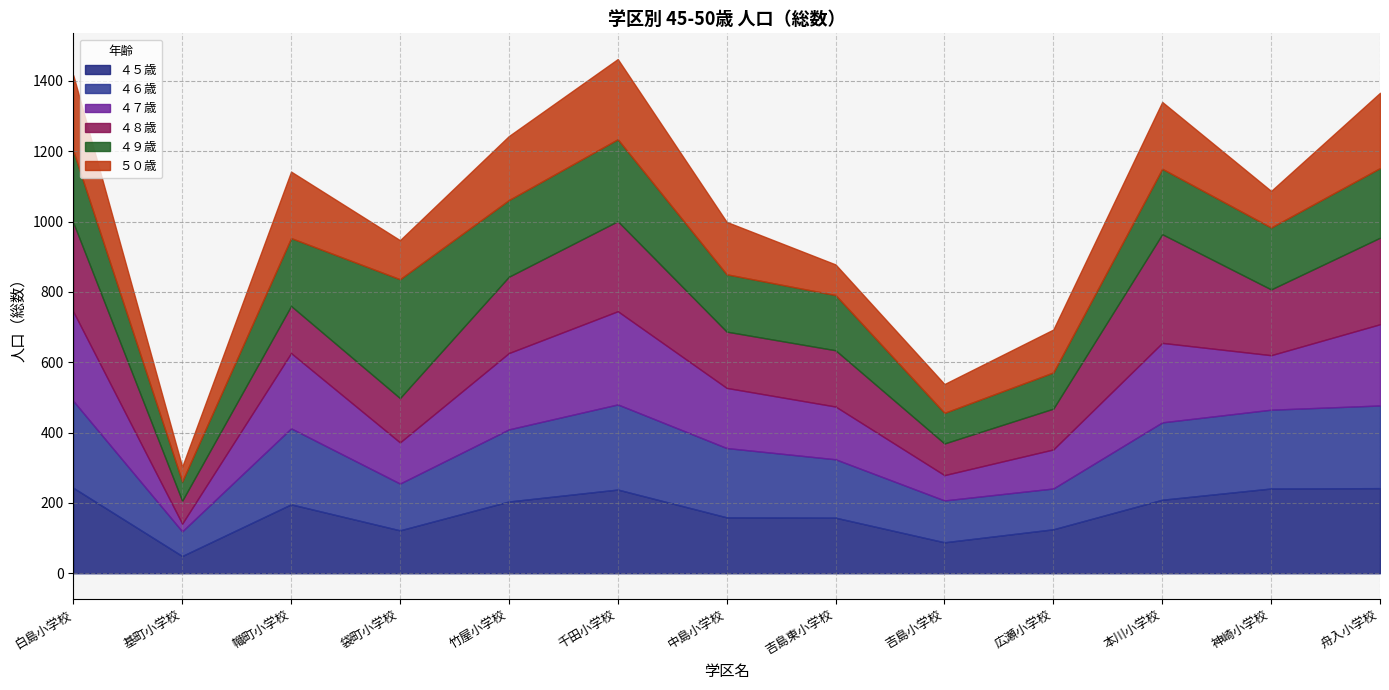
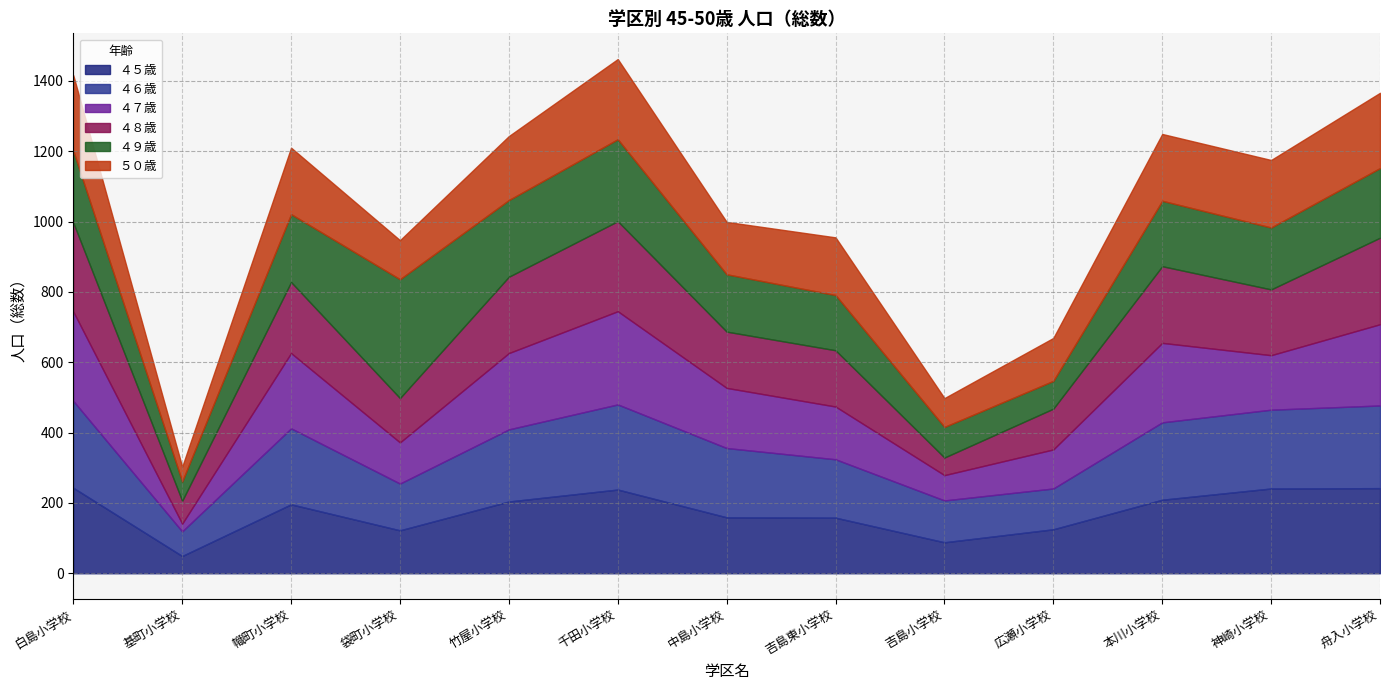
  {
    "４７歳": {
      "白島小学校": 250,
      "基町小学校": 20,
      "幟町小学校": 210,
      "袋町小学校": 120,
      "竹屋小学校": 220,
      "千田小学校": 270,
      "中島小学校": 170,
      "吉島東小学校": 150,
      "吉島小学校": 70,
      "広瀬小学校": 110,
      "本川小学校": 230,
      "神崎小学校": 160,
      "舟入小学校": 230
    },
    "４８歳": {
      "白島小学校": 250,
      "基町小学校": 70,
-     "幟町小学校": 130,
+     "幟町小学校": 200,
      "袋町小学校": 130,
      "竹屋小学校": 220,
      "千田小学校": 260,
      "中島小学校": 160,
      "吉島東小学校": 160,
-     "吉島小学校": 90,
+     "吉島小学校": 50,
      "広瀬小学校": 120,
-     "本川小学校": 310,
+     "本川小学校": 220,
      "神崎小学校": 190,
      "舟入小学校": 250
    },
    "４９歳": {
      "白島小学校": 200,
      "基町小学校": 60,
      "幟町小学校": 190,
      "袋町小学校": 340,
      "竹屋小学校": 220,
      "千田小学校": 230,
      "中島小学校": 160,
      "吉島東小学校": 160,
      "吉島小学校": 90,
-     "広瀬小学校": 100,
+     "広瀬小学校": 80,
      "本川小学校": 190,
      "神崎小学校": 180,
      "舟入小学校": 200
    },
    "５０歳": {
      "白島小学校": 220,
      "基町小学校": 40,
      "幟町小学校": 190,
      "袋町小学校": 110,
      "竹屋小学校": 180,
      "千田小学校": 230,
      "中島小学校": 150,
-     "吉島東小学校": 90,
+     "吉島東小学校": 160,
      "吉島小学校": 80,
      "広瀬小学校": 120,
      "本川小学校": 190,
-     "神崎小学校": 100,
+     "神崎小学校": 190,
      "舟入小学校": 210
    }
  }
